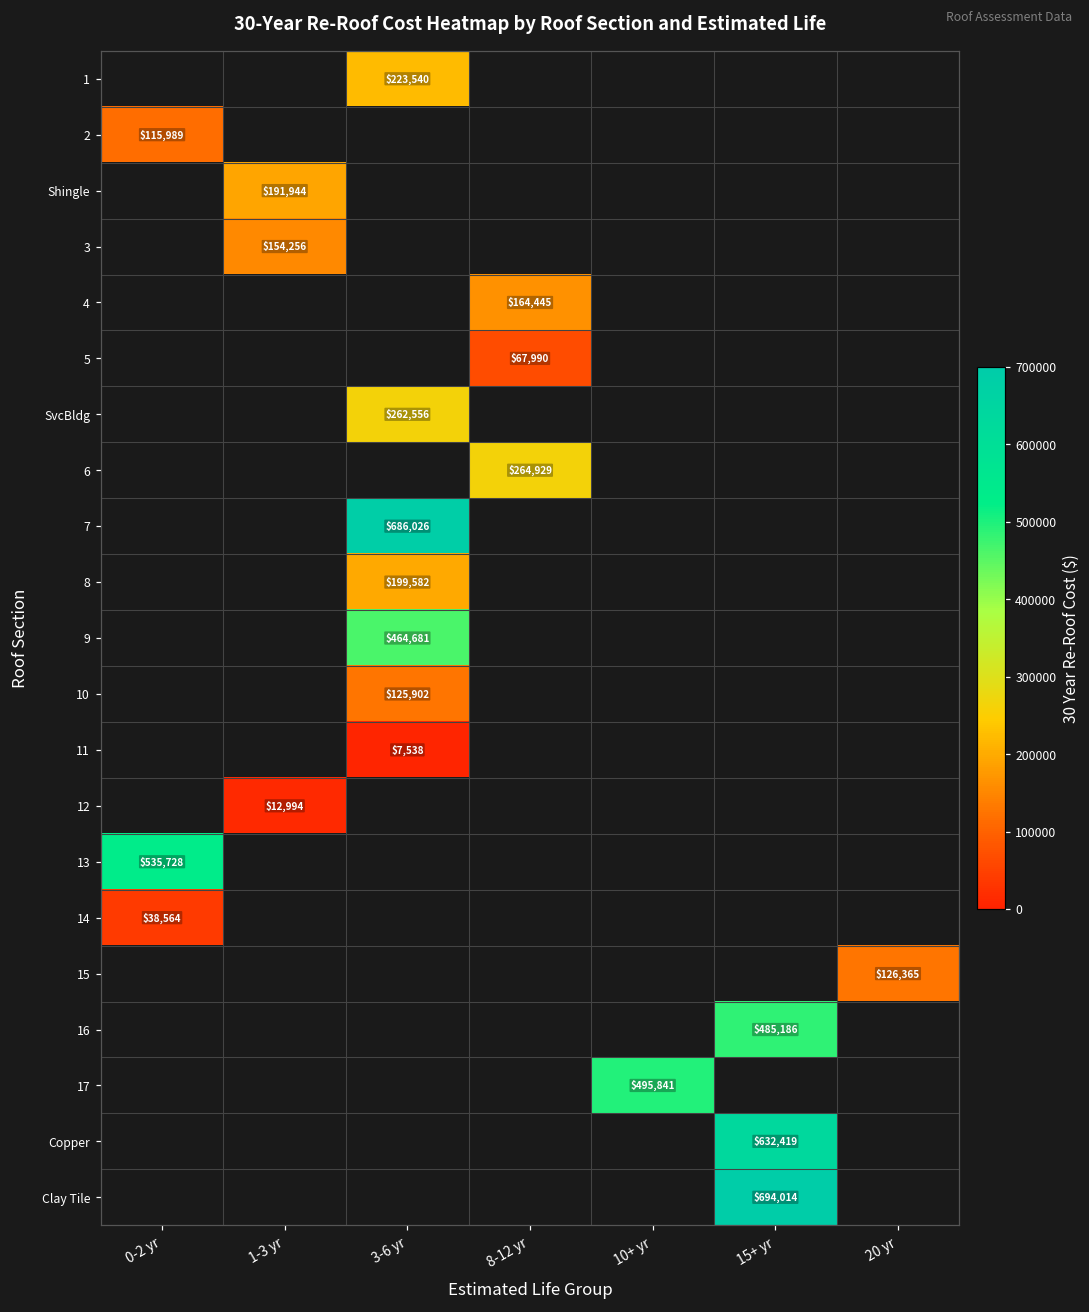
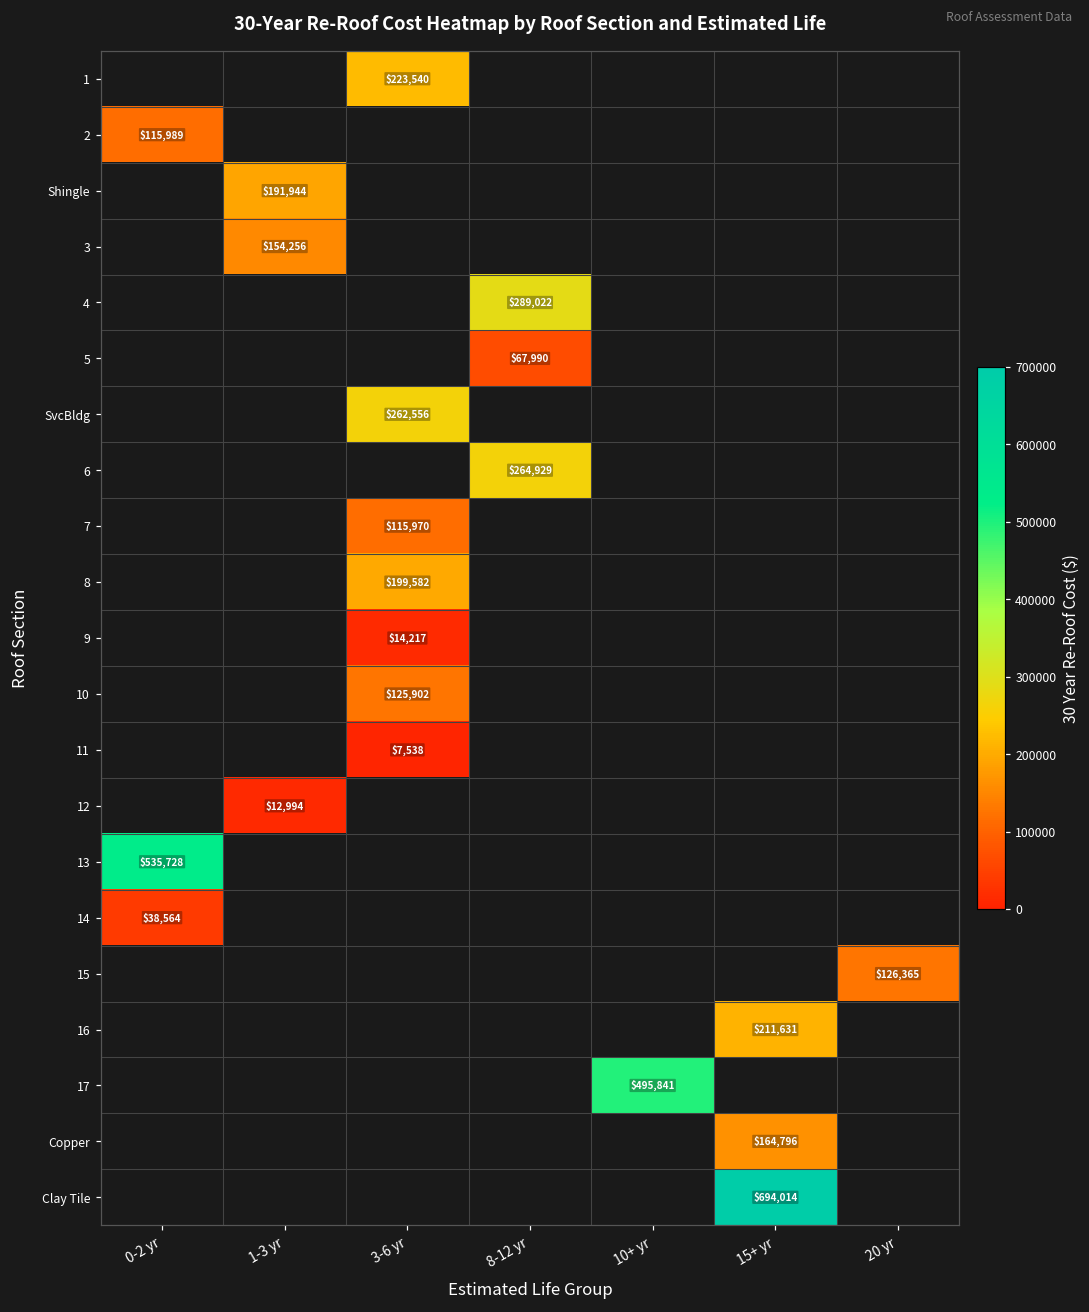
  {
    "4": {
-     "8-12 yr": "$164,445"
+     "8-12 yr": "$289,022"
    },
    "7": {
-     "3-6 yr": "$686,026"
+     "3-6 yr": "$115,970"
    },
    "9": {
-     "3-6 yr": "$464,681"
+     "3-6 yr": "$14,217"
    },
    "16": {
-     "15+ yr": "$485,186"
+     "15+ yr": "$211,631"
    },
    "Copper": {
-     "15+ yr": "$632,419"
+     "15+ yr": "$164,796"
    }
  }
